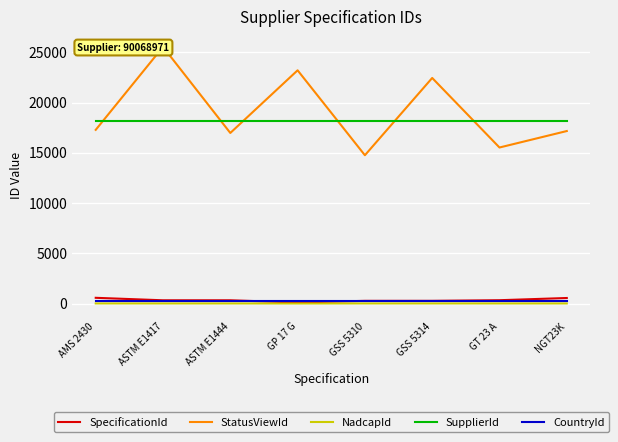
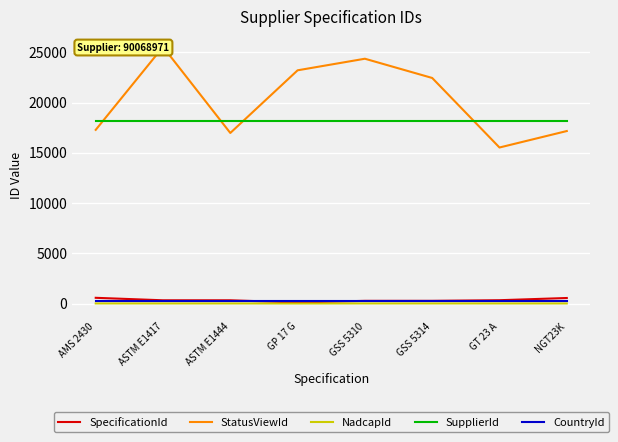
  {
    "SpecificationId": {
      "AMS 2430": 600,
      "NGT23K": 600
    },
    "StatusViewId": {
      "AMS 2430": 17300,
      "ASTM E1444": 17000,
      "GP 17 G": 23200,
-     "GSS 5310": 14800,
+     "GSS 5310": 24400,
      "GSS 5314": 22500,
      "GT 23 A": 15500,
      "NGT23K": 17200
    },
    "NadcapId": {
      "AMS 2430": 0,
      "ASTM E1417": 0,
      "ASTM E1444": 0,
      "GSS 5310": 0,
      "GSS 5314": 0,
      "GT 23 A": 0,
      "NGT23K": 0
    },
    "SupplierId": {
      "AMS 2430": 18100,
      "ASTM E1417": 18100,
      "ASTM E1444": 18100,
      "GP 17 G": 18100,
      "GSS 5310": 18100,
      "GSS 5314": 18100,
      "GT 23 A": 18100,
      "NGT23K": 18100
    },
    "CountryId": {
      "AMS 2430": 300,
      "NGT23K": 300
    }
  }
